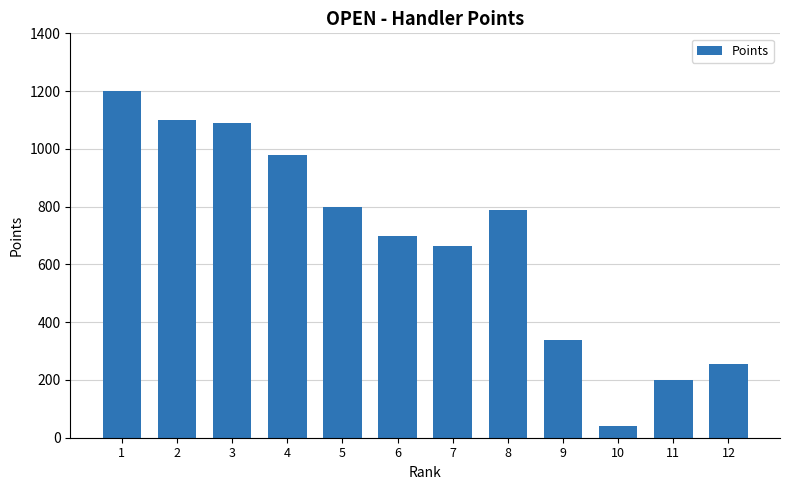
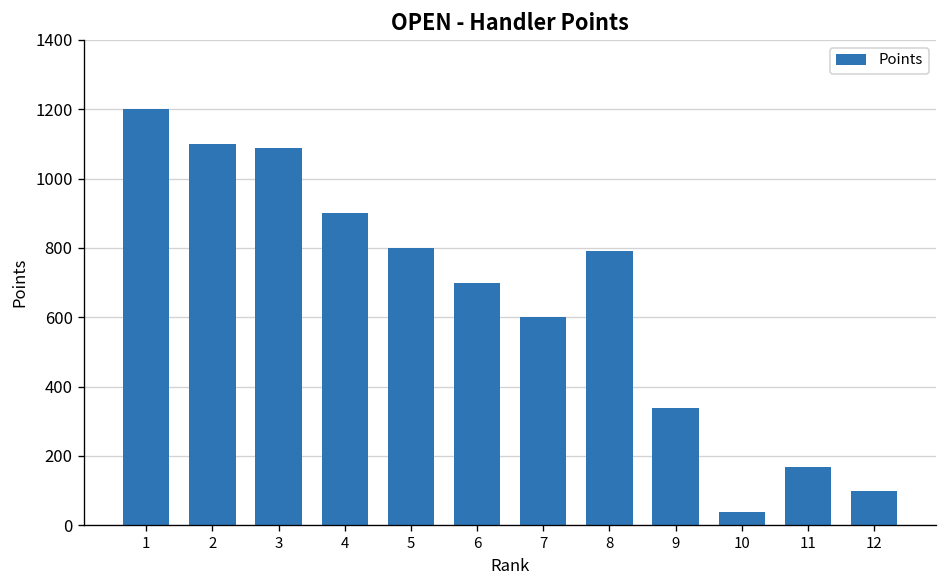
  {
    "1": 1200,
    "2": 1100,
    "3": 1090,
-   "4": 980,
+   "4": 900,
    "5": 800,
    "6": 700,
-   "7": 660,
+   "7": 600,
    "8": 790,
    "9": 340,
    "10": 40,
-   "11": 200,
-   "12": 260
+   "11": 170,
+   "12": 100
  }
